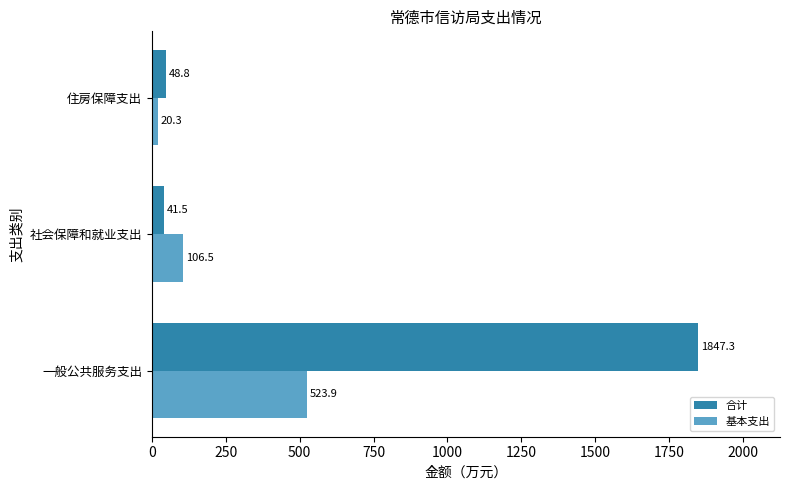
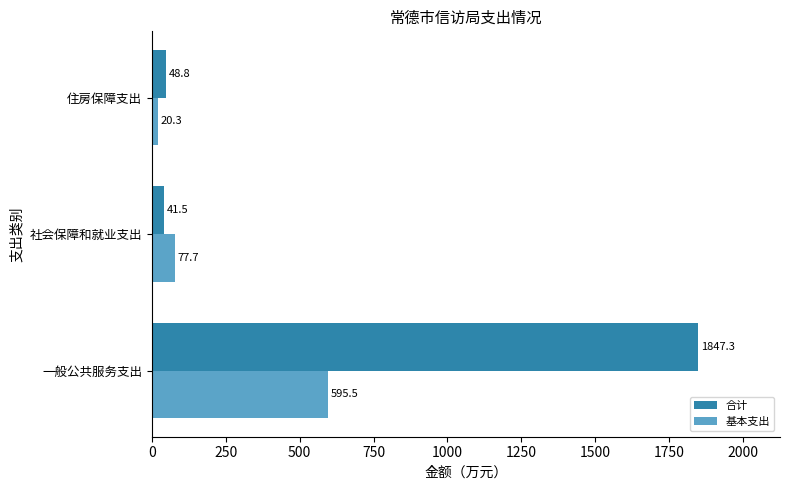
  {
    "合计": {
      "住房保障支出": 48.8,
      "社会保障和就业支出": 41.5,
      "一般公共服务支出": 1847.3
    },
    "基本支出": {
      "住房保障支出": 20.3,
-     "社会保障和就业支出": 106.5,
-     "一般公共服务支出": 523.9
+     "社会保障和就业支出": 77.7,
+     "一般公共服务支出": 595.5
    }
  }
